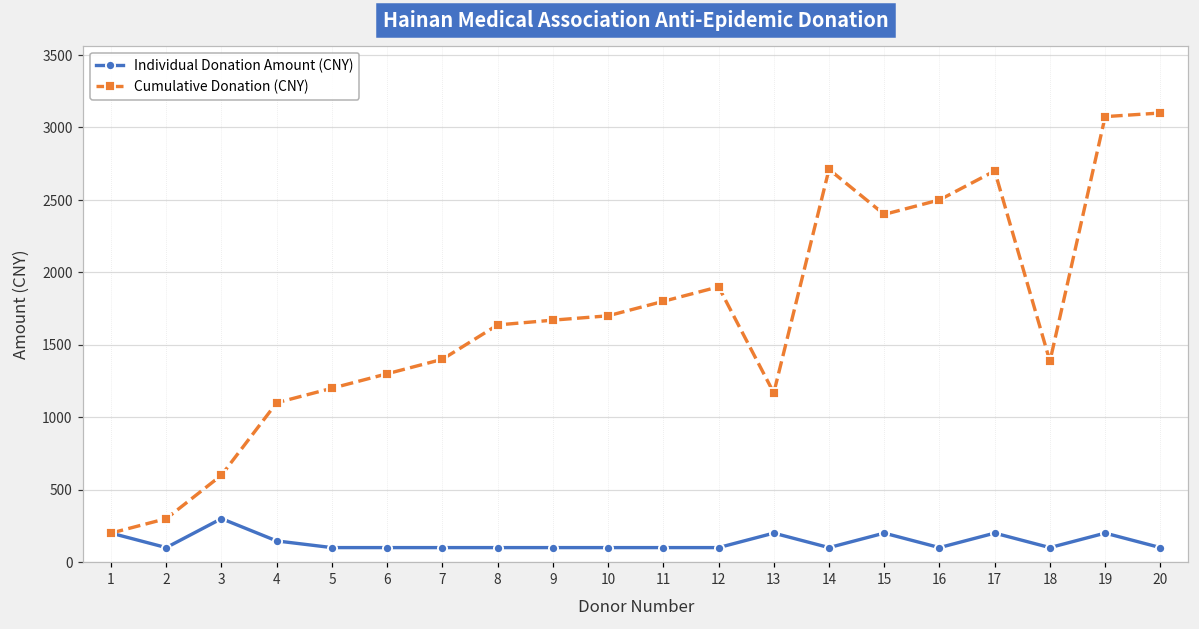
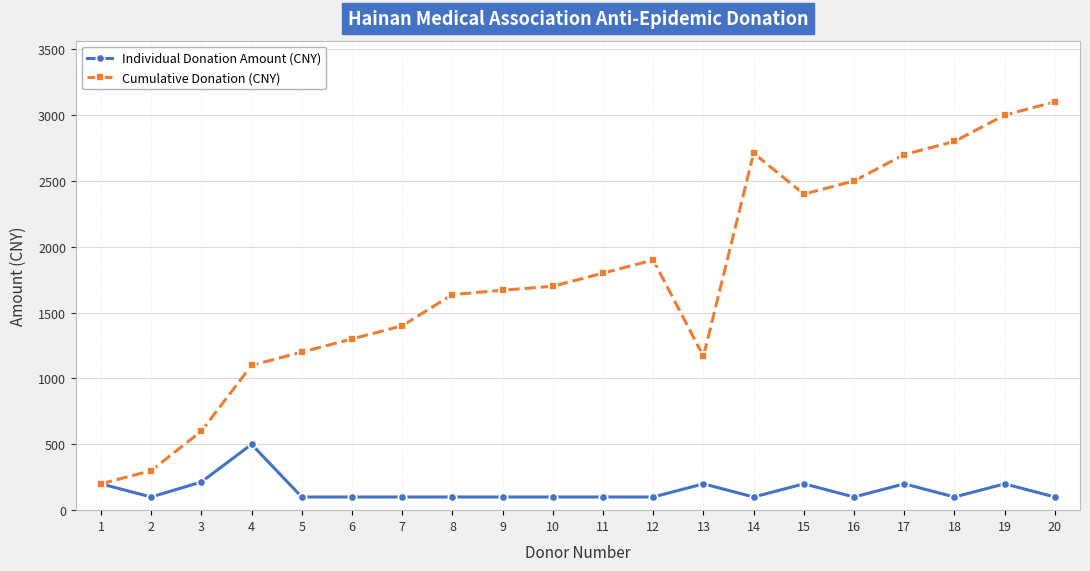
  {
    "Individual Donation Amount (CNY)": {
      "2": 100,
-     "3": 300,
-     "4": 150,
+     "3": 210,
+     "4": 500,
      "5": 100,
      "6": 100,
      "7": 100,
      "8": 100,
      "9": 100,
      "10": 100,
      "11": 100,
      "12": 100,
      "13": 200,
      "14": 100,
      "15": 200,
      "16": 100,
      "17": 200,
      "18": 100,
      "19": 200,
      "20": 100
    },
    "Cumulative Donation (CNY)": {
      "2": 300,
      "3": 600,
      "4": 1100,
      "5": 1200,
      "6": 1300,
      "7": 1400,
      "8": 1640,
      "9": 1670,
      "10": 1700,
      "11": 1800,
      "12": 1900,
      "13": 1170,
      "14": 2710,
      "15": 2400,
      "16": 2500,
      "17": 2700,
-     "18": 1390,
-     "19": 3080,
+     "18": 2800,
+     "19": 3000,
      "20": 3100
    }
  }
